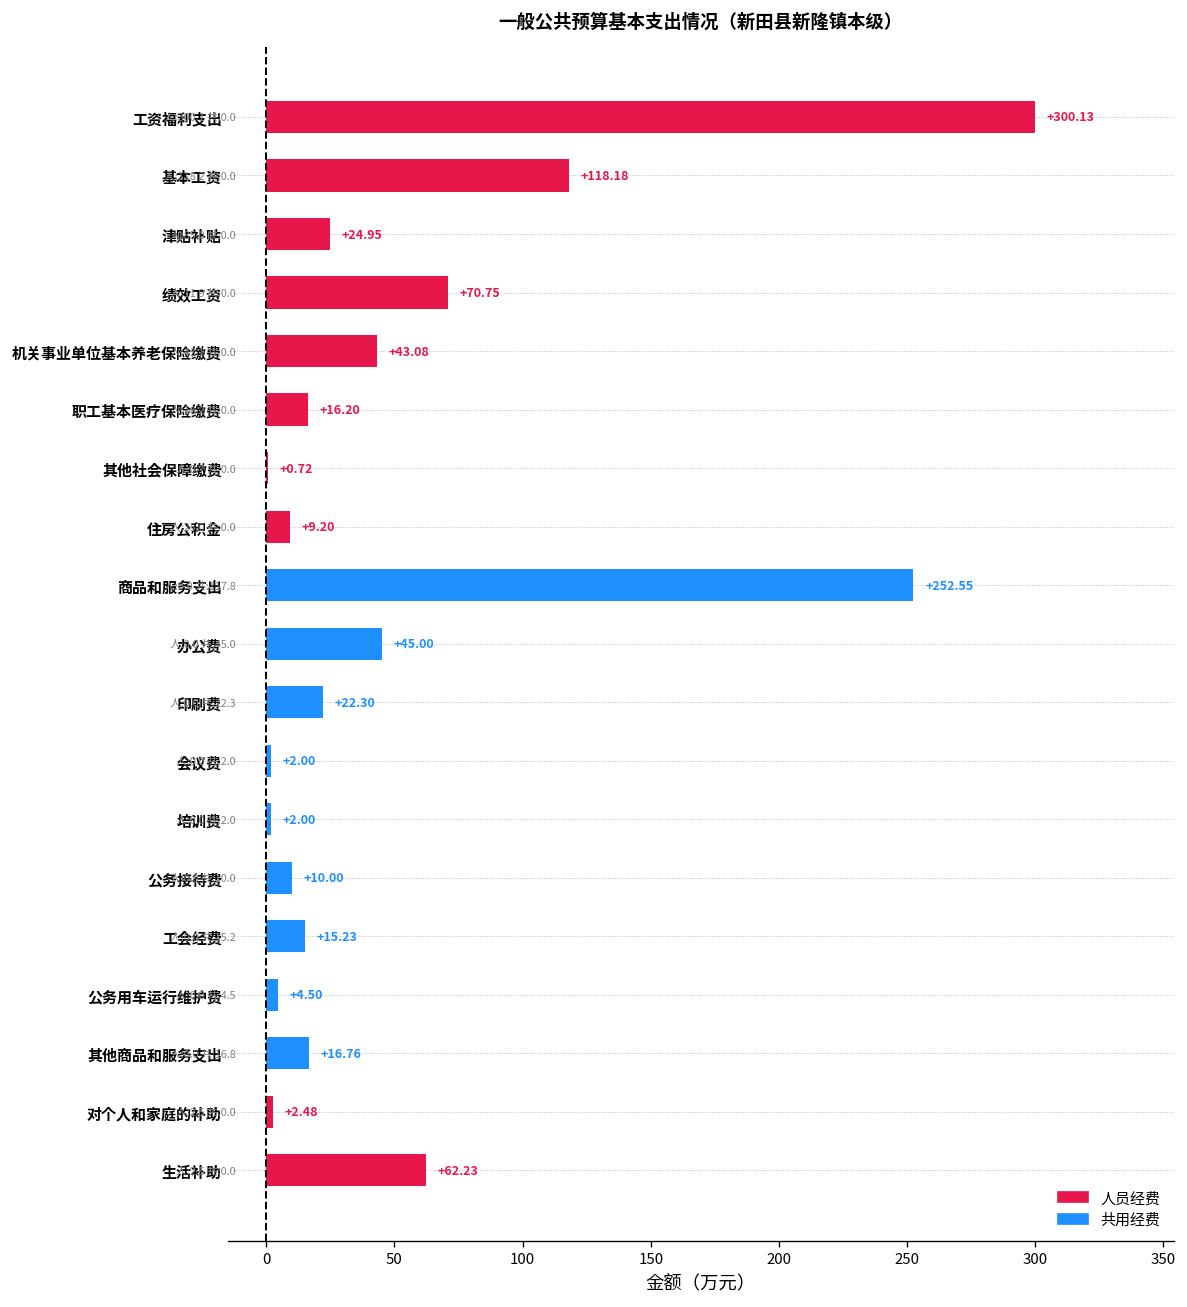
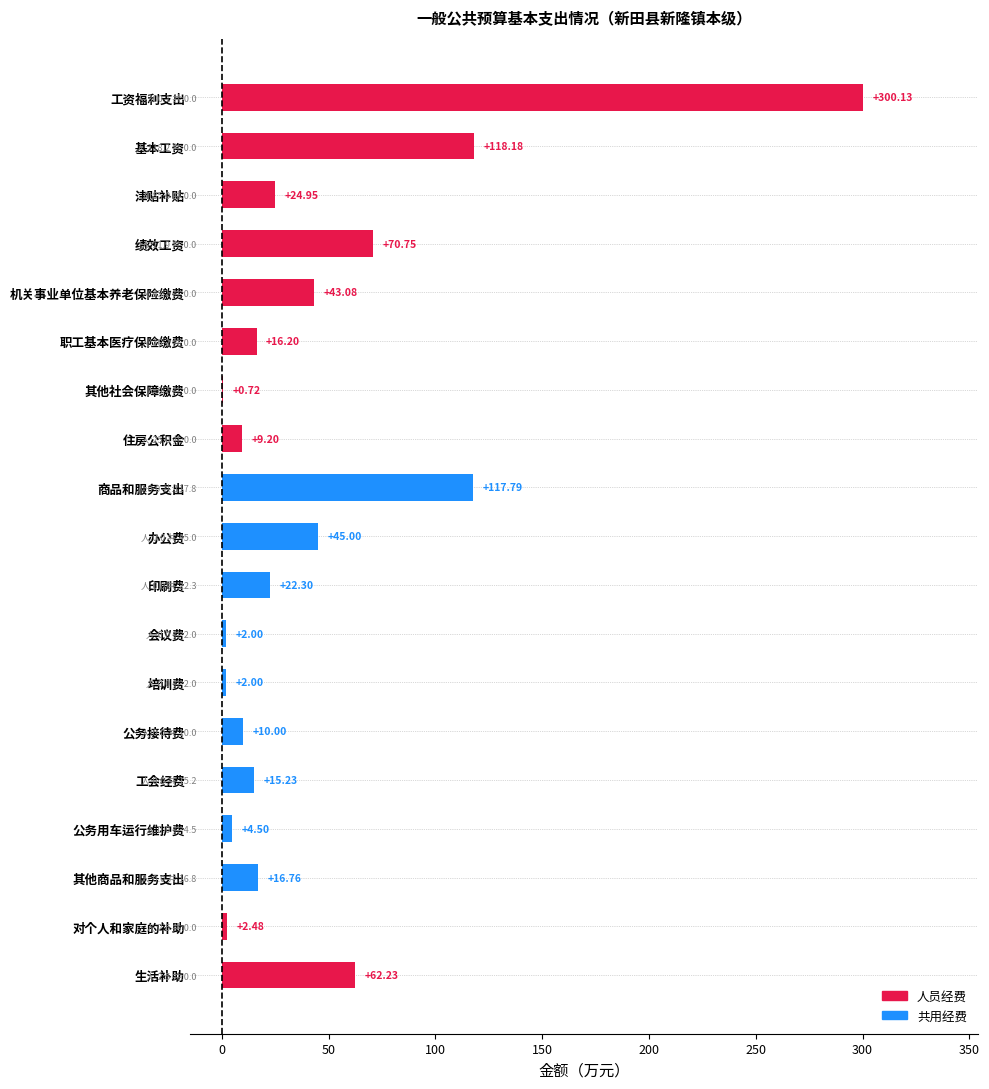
  {
    "工资福利支出": "+300.13",
    "基本工资": "+118.18",
    "津贴补贴": "+24.95",
    "绩效工资": "+70.75",
    "机关事业单位基本养老保险缴费": "+43.08",
    "职工基本医疗保险缴费": "+16.20",
    "其他社会保障缴费": "+0.72",
    "住房公积金": "+9.20",
-   "商品和服务支出": "+252.55",
+   "商品和服务支出": "+117.79",
    "办公费": "+45.00",
    "印刷费": "+22.30",
    "会议费": "+2.00",
    "培训费": "+2.00",
    "公务接待费": "+10.00",
    "工会经费": "+15.23",
    "公务用车运行维护费": "+4.50",
    "其他商品和服务支出": "+16.76",
    "对个人和家庭的补助": "+2.48",
    "生活补助": "+62.23"
  }
